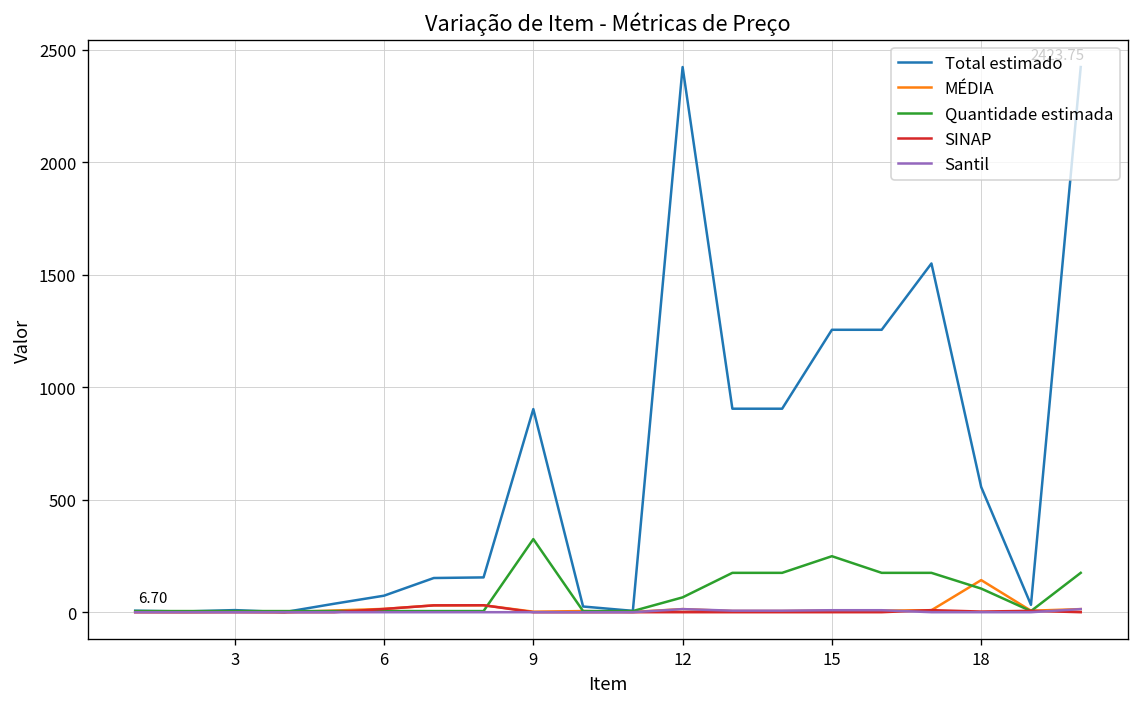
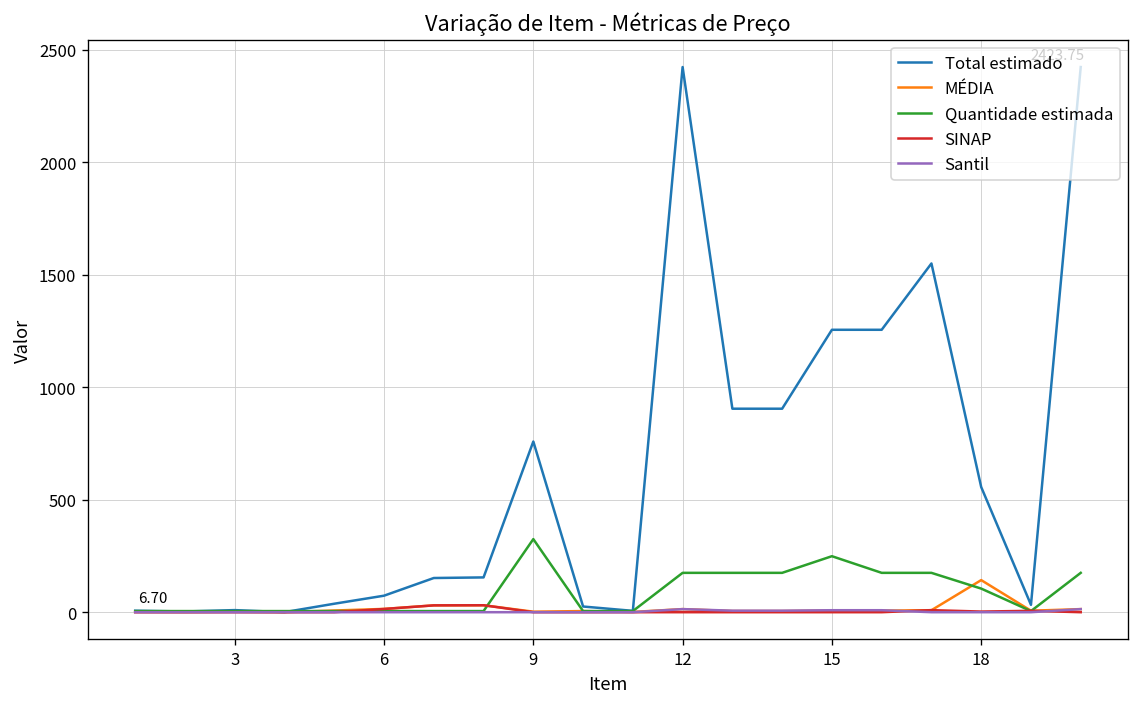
  {
    "Total estimado": {
      "6": 70,
-     "9": 900,
+     "9": 760,
      "12": 2420,
      "15": 1260,
      "18": 560
    },
    "MÉDIA": {
      "18": 140
    },
    "Quantidade estimada": {
      "9": 330,
-     "12": 70,
+     "12": 180,
      "15": 250,
      "18": 110
    },
    "SINAP": {
      "12": 0
    }
  }
